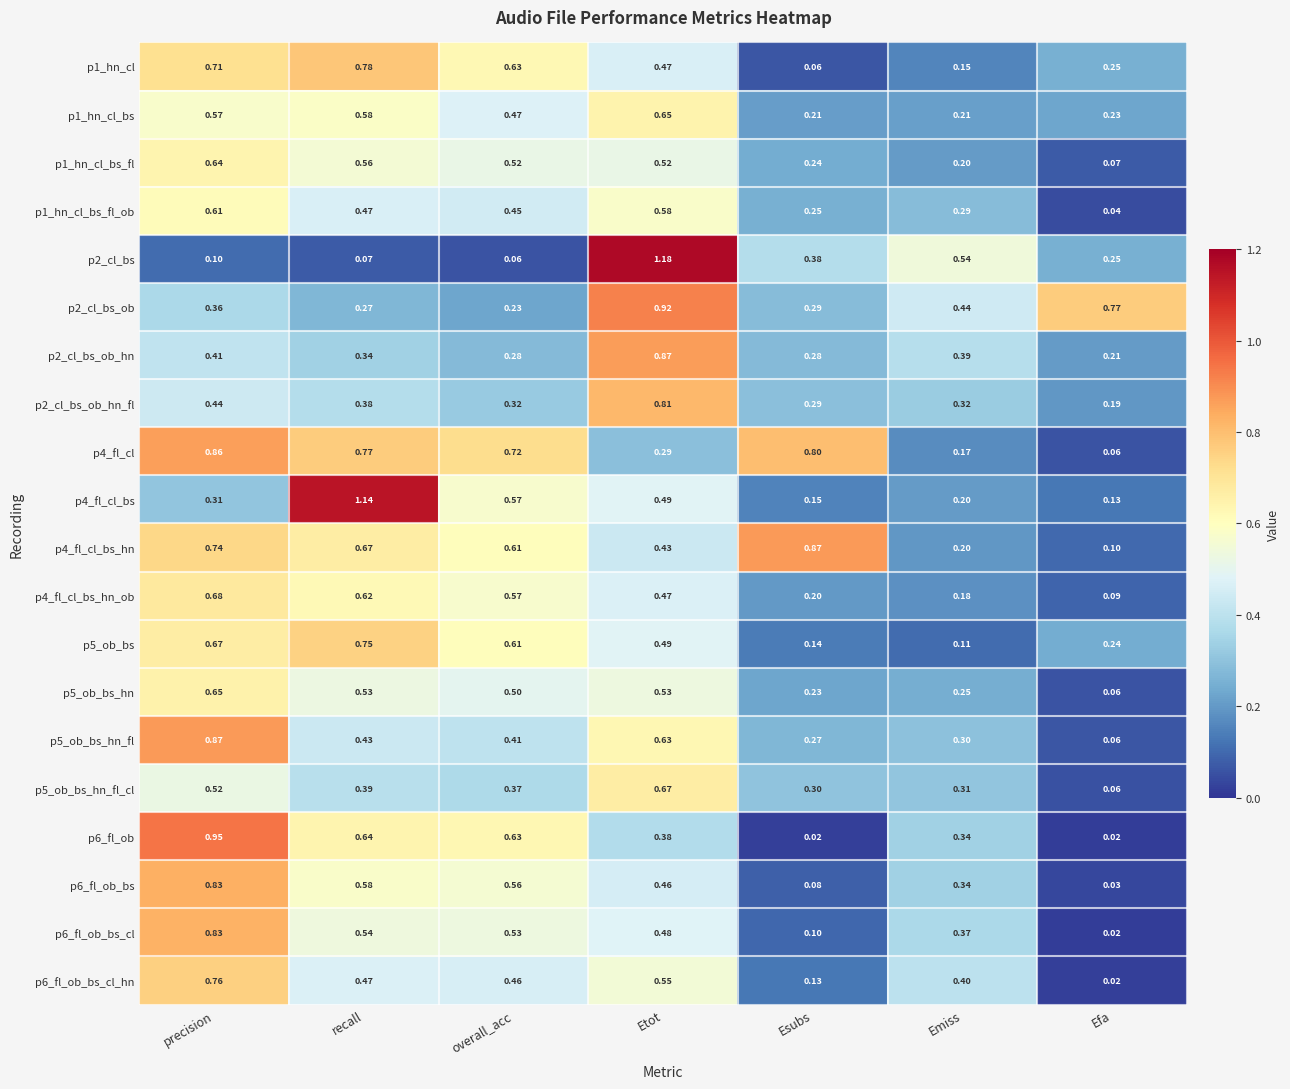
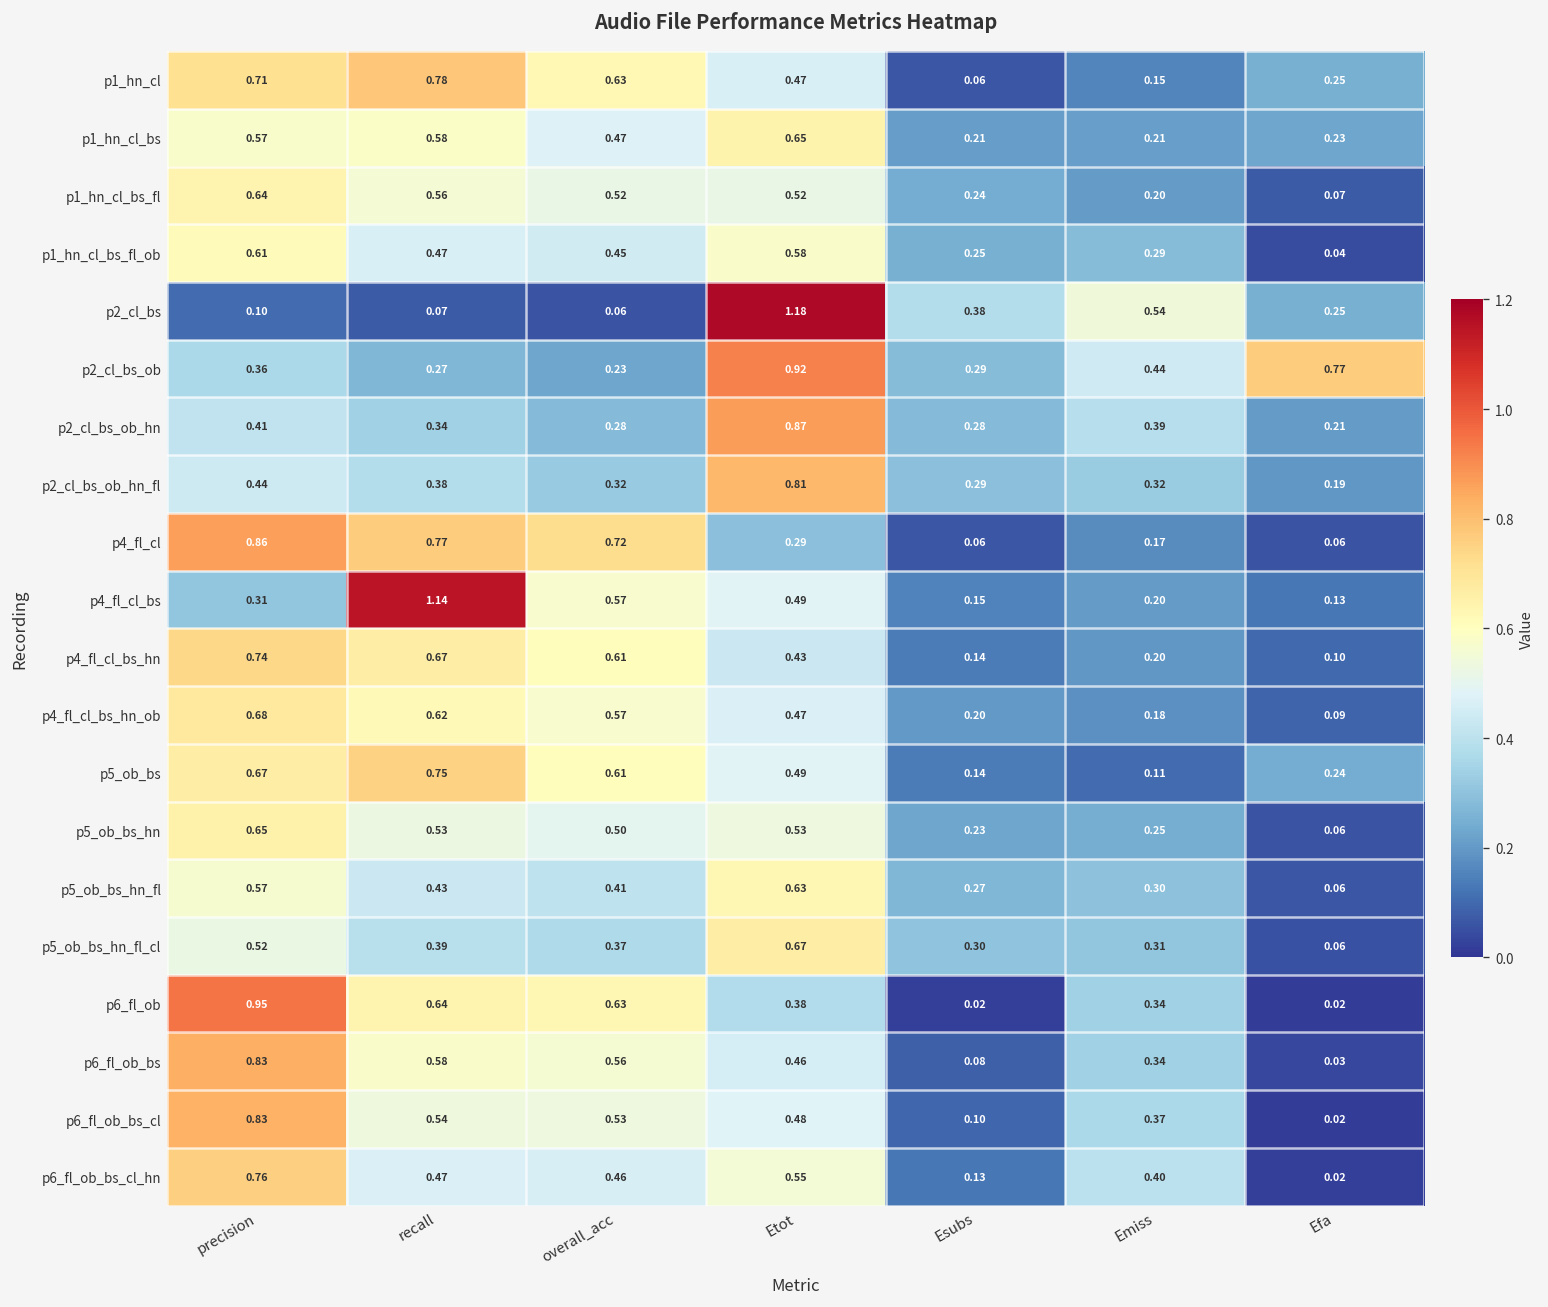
  {
    "p1_hn_cl": {
      "precision": 0.71,
      "recall": 0.78,
      "overall_acc": 0.63,
      "Etot": 0.47,
      "Esubs": 0.06,
      "Emiss": 0.15,
      "Efa": 0.25
    },
    "p1_hn_cl_bs": {
      "precision": 0.57,
      "recall": 0.58,
      "overall_acc": 0.47,
      "Etot": 0.65,
      "Esubs": 0.21,
      "Emiss": 0.21,
      "Efa": 0.23
    },
    "p1_hn_cl_bs_fl": {
      "precision": 0.64,
      "recall": 0.56,
      "overall_acc": 0.52,
      "Etot": 0.52,
      "Esubs": 0.24,
      "Emiss": 0.20,
      "Efa": 0.07
    },
    "p1_hn_cl_bs_fl_ob": {
      "precision": 0.61,
      "recall": 0.47,
      "overall_acc": 0.45,
      "Etot": 0.58,
      "Esubs": 0.25,
      "Emiss": 0.29,
      "Efa": 0.04
    },
    "p2_cl_bs": {
      "precision": 0.10,
      "recall": 0.07,
      "overall_acc": 0.06,
      "Etot": 1.18,
      "Esubs": 0.38,
      "Emiss": 0.54,
      "Efa": 0.25
    },
    "p2_cl_bs_ob": {
      "precision": 0.36,
      "recall": 0.27,
      "overall_acc": 0.23,
      "Etot": 0.92,
      "Esubs": 0.29,
      "Emiss": 0.44,
      "Efa": 0.77
    },
    "p2_cl_bs_ob_hn": {
      "precision": 0.41,
      "recall": 0.34,
      "overall_acc": 0.28,
      "Etot": 0.87,
      "Esubs": 0.28,
      "Emiss": 0.39,
      "Efa": 0.21
    },
    "p2_cl_bs_ob_hn_fl": {
      "precision": 0.44,
      "recall": 0.38,
      "overall_acc": 0.32,
      "Etot": 0.81,
      "Esubs": 0.29,
      "Emiss": 0.32,
      "Efa": 0.19
    },
    "p4_fl_cl": {
      "precision": 0.86,
      "recall": 0.77,
      "overall_acc": 0.72,
      "Etot": 0.29,
-     "Esubs": 0.80,
+     "Esubs": 0.06,
      "Emiss": 0.17,
      "Efa": 0.06
    },
    "p4_fl_cl_bs": {
      "precision": 0.31,
      "recall": 1.14,
      "overall_acc": 0.57,
      "Etot": 0.49,
      "Esubs": 0.15,
      "Emiss": 0.20,
      "Efa": 0.13
    },
    "p4_fl_cl_bs_hn": {
      "precision": 0.74,
      "recall": 0.67,
      "overall_acc": 0.61,
      "Etot": 0.43,
-     "Esubs": 0.87,
+     "Esubs": 0.14,
      "Emiss": 0.20,
      "Efa": 0.10
    },
    "p4_fl_cl_bs_hn_ob": {
      "precision": 0.68,
      "recall": 0.62,
      "overall_acc": 0.57,
      "Etot": 0.47,
      "Esubs": 0.20,
      "Emiss": 0.18,
      "Efa": 0.09
    },
    "p5_ob_bs": {
      "precision": 0.67,
      "recall": 0.75,
      "overall_acc": 0.61,
      "Etot": 0.49,
      "Esubs": 0.14,
      "Emiss": 0.11,
      "Efa": 0.24
    },
    "p5_ob_bs_hn": {
      "precision": 0.65,
      "recall": 0.53,
      "overall_acc": 0.50,
      "Etot": 0.53,
      "Esubs": 0.23,
      "Emiss": 0.25,
      "Efa": 0.06
    },
    "p5_ob_bs_hn_fl": {
-     "precision": 0.87,
+     "precision": 0.57,
      "recall": 0.43,
      "overall_acc": 0.41,
      "Etot": 0.63,
      "Esubs": 0.27,
      "Emiss": 0.30,
      "Efa": 0.06
    },
    "p5_ob_bs_hn_fl_cl": {
      "precision": 0.52,
      "recall": 0.39,
      "overall_acc": 0.37,
      "Etot": 0.67,
      "Esubs": 0.30,
      "Emiss": 0.31,
      "Efa": 0.06
    },
    "p6_fl_ob": {
      "precision": 0.95,
      "recall": 0.64,
      "overall_acc": 0.63,
      "Etot": 0.38,
      "Esubs": 0.02,
      "Emiss": 0.34,
      "Efa": 0.02
    },
    "p6_fl_ob_bs": {
      "precision": 0.83,
      "recall": 0.58,
      "overall_acc": 0.56,
      "Etot": 0.46,
      "Esubs": 0.08,
      "Emiss": 0.34,
      "Efa": 0.03
    },
    "p6_fl_ob_bs_cl": {
      "precision": 0.83,
      "recall": 0.54,
      "overall_acc": 0.53,
      "Etot": 0.48,
      "Esubs": 0.10,
      "Emiss": 0.37,
      "Efa": 0.02
    },
    "p6_fl_ob_bs_cl_hn": {
      "precision": 0.76,
      "recall": 0.47,
      "overall_acc": 0.46,
      "Etot": 0.55,
      "Esubs": 0.13,
      "Emiss": 0.40,
      "Efa": 0.02
    }
  }
